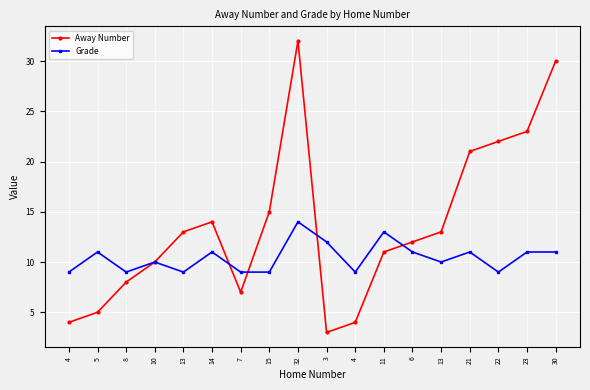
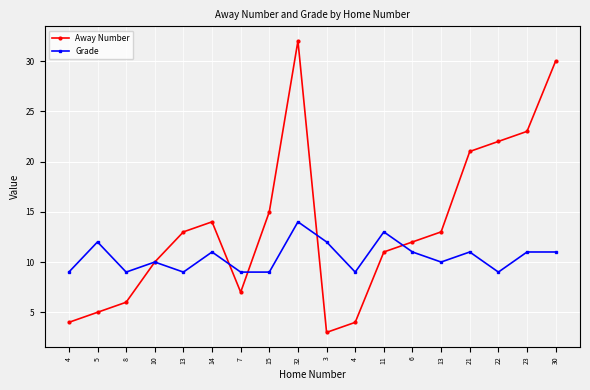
  {
    "Away Number": {
      "5": 5,
-     "8": 8,
+     "8": 6,
      "14": 14,
      "7": 7,
      "15": 15,
      "32": 32,
      "3": 3,
      "11": 11,
      "6": 12,
      "21": 21,
      "22": 22,
      "23": 23,
      "30": 30
    },
    "Grade": {
-     "5": 11,
+     "5": 12,
      "8": 9,
      "14": 11,
      "7": 9,
      "15": 9,
      "32": 14,
      "3": 12,
      "11": 13,
      "6": 11,
      "21": 11,
      "22": 9,
      "23": 11,
      "30": 11
    }
  }
